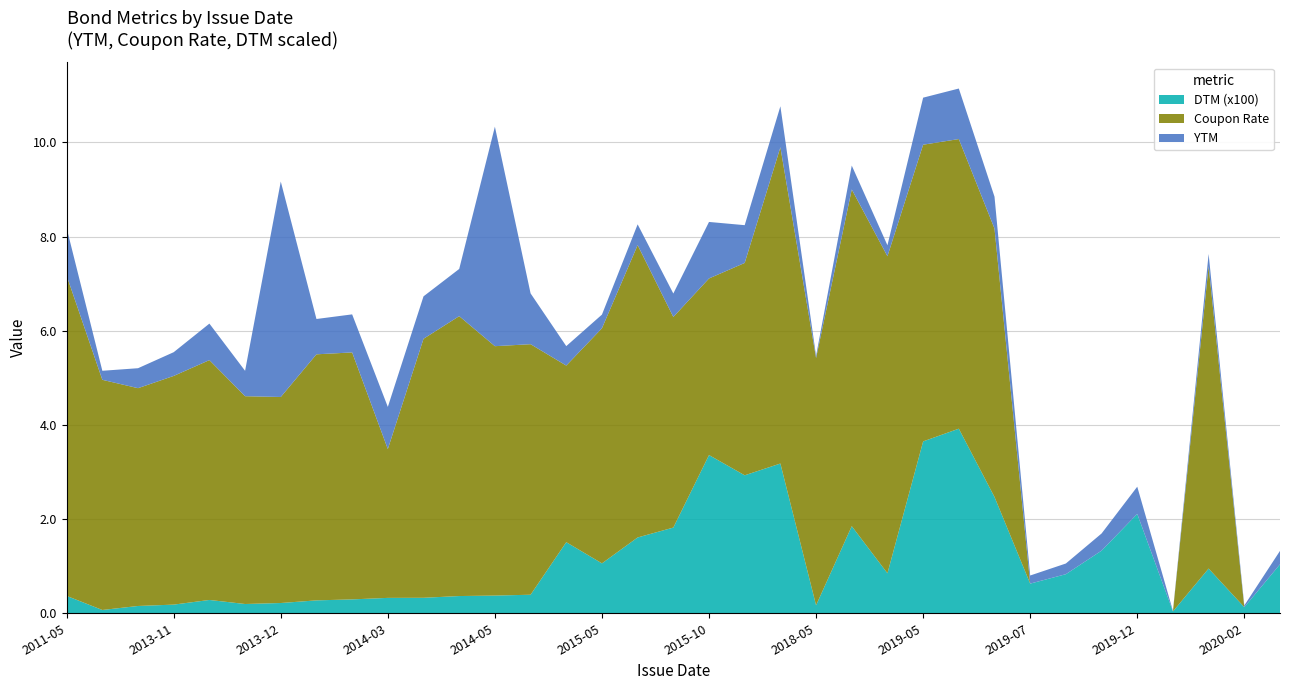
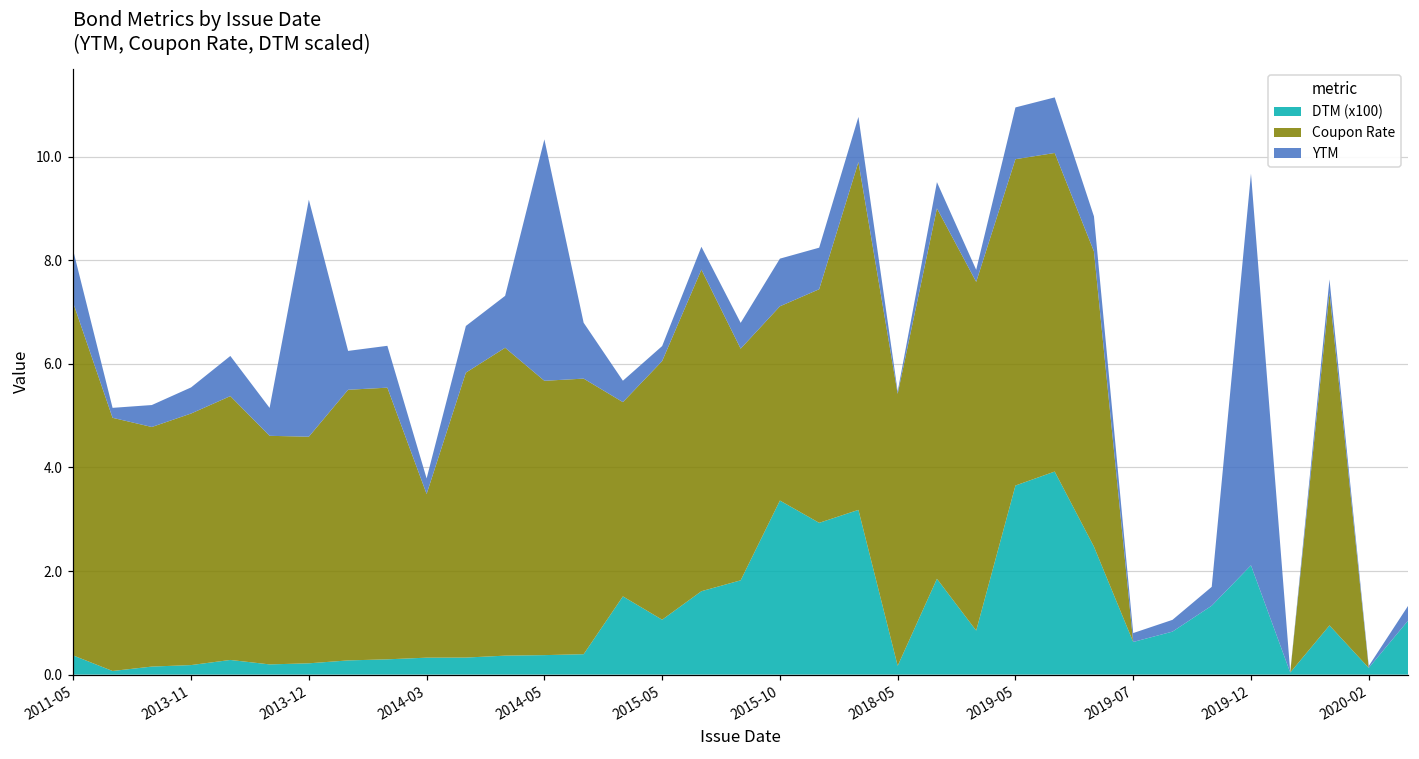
  {
    "DTM (x100)": {
      "2011-05": 0.4,
      "2013-11": 0.2,
      "2013-12": 0.2,
      "2014-03": 0.3,
      "2014-05": 0.4,
      "2015-05": 1.1,
      "2015-10": 3.4,
      "2018-05": 0.2,
      "2019-05": 3.7
    },
    "Coupon Rate": {
      "2011-05": 6.8,
      "2013-11": 4.9,
      "2013-12": 4.4,
      "2014-03": 3.2,
      "2014-05": 5.3,
      "2015-05": 5.0,
      "2015-10": 3.7,
      "2019-05": 6.3
    },
    "YTM": {
      "2011-05": 1.0,
      "2013-11": 0.5,
      "2013-12": 4.6,
-     "2014-03": 0.9,
+     "2014-03": 0.3,
      "2014-05": 4.7,
      "2015-05": 0.3,
-     "2015-10": 1.2,
+     "2015-10": 0.9,
      "2019-05": 1.0,
      "2019-07": 0.2,
-     "2019-12": 0.6
+     "2019-12": 7.6
    }
  }
